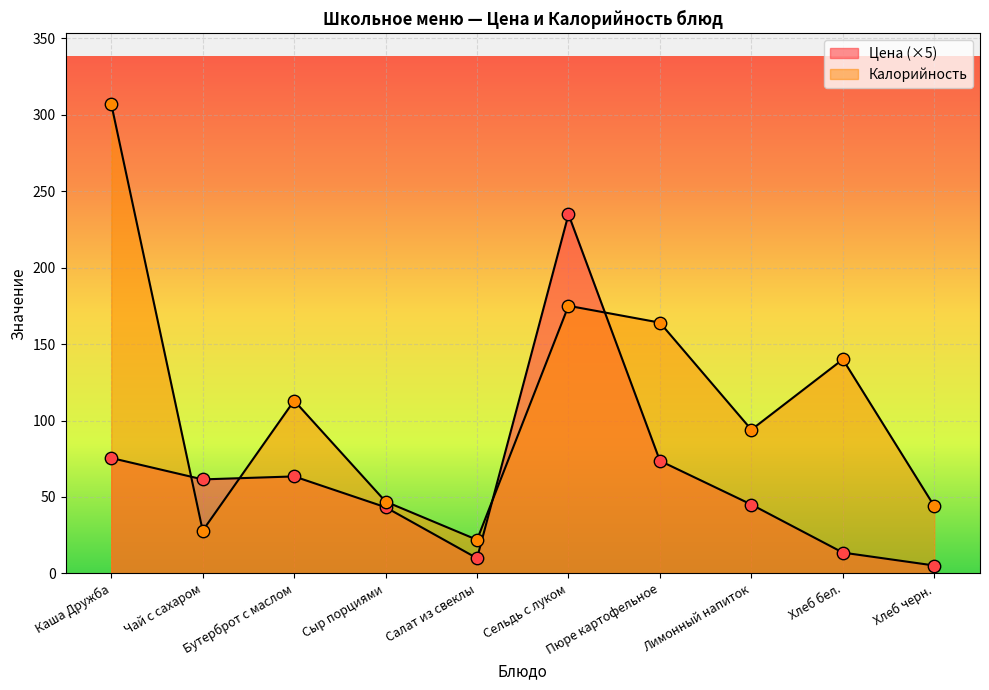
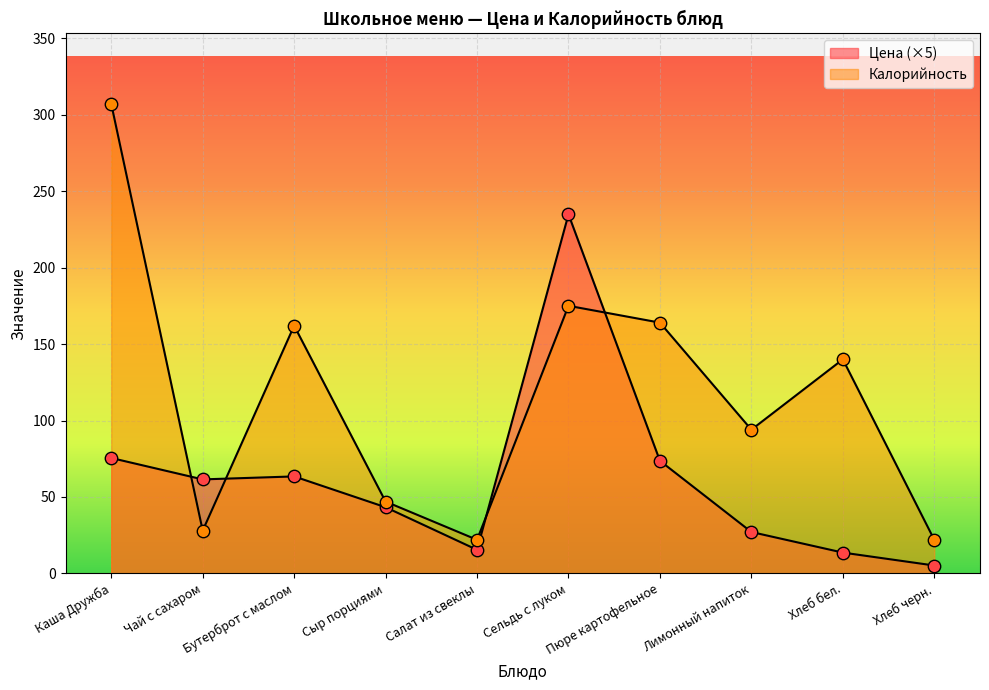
  {
    "Цена (×5)": {
      "Каша Дружба": 76,
      "Чай с сахаром": 62,
      "Бутерброт с маслом": 63,
      "Сыр порциями": 43,
-     "Салат из свеклы": 10,
+     "Салат из свеклы": 15,
      "Сельдь с луком": 235,
      "Пюре картофельное": 74,
-     "Лимонный напиток": 45,
+     "Лимонный напиток": 27,
      "Хлеб бел.": 14,
      "Хлеб черн.": 5
    },
    "Калорийность": {
      "Каша Дружба": 307,
      "Чай с сахаром": 28,
-     "Бутерброт с маслом": 113,
+     "Бутерброт с маслом": 162,
      "Сыр порциями": 47,
      "Салат из свеклы": 22,
      "Сельдь с луком": 175,
      "Пюре картофельное": 164,
      "Лимонный напиток": 94,
      "Хлеб бел.": 140,
-     "Хлеб черн.": 44
+     "Хлеб черн.": 22
    }
  }
